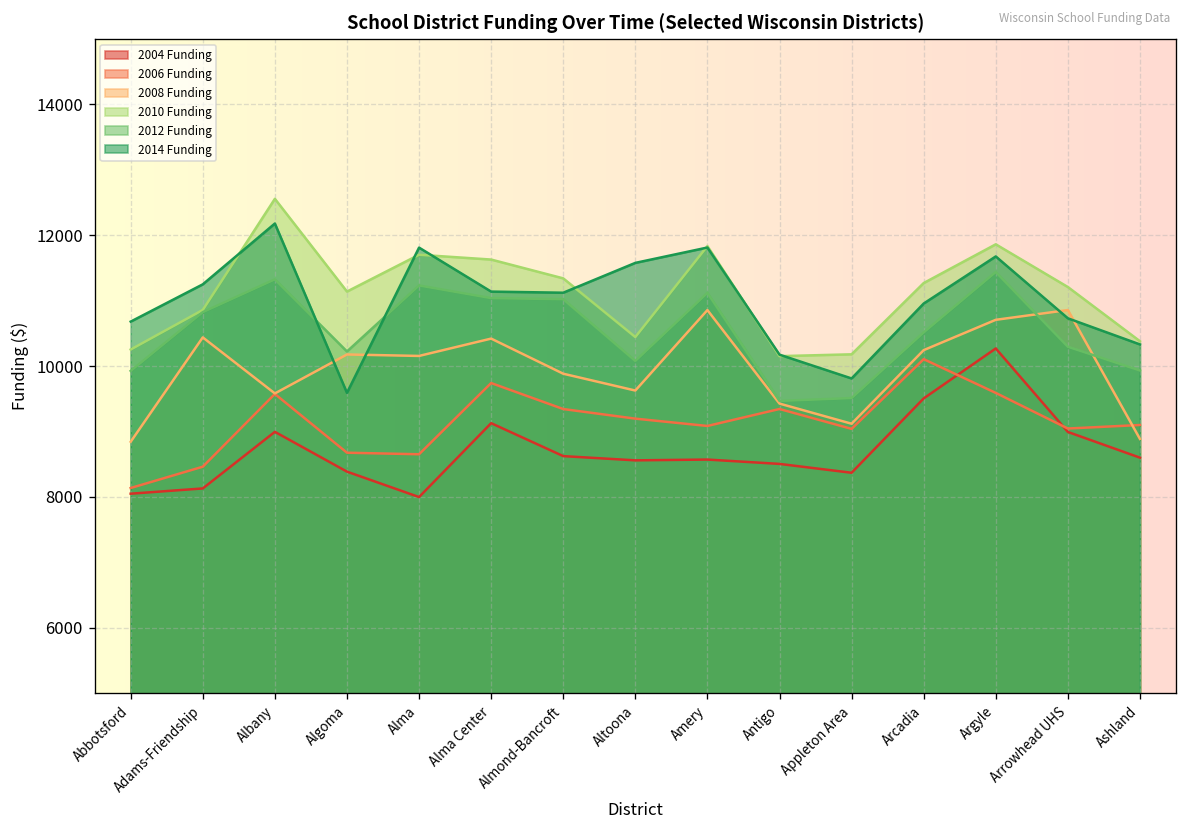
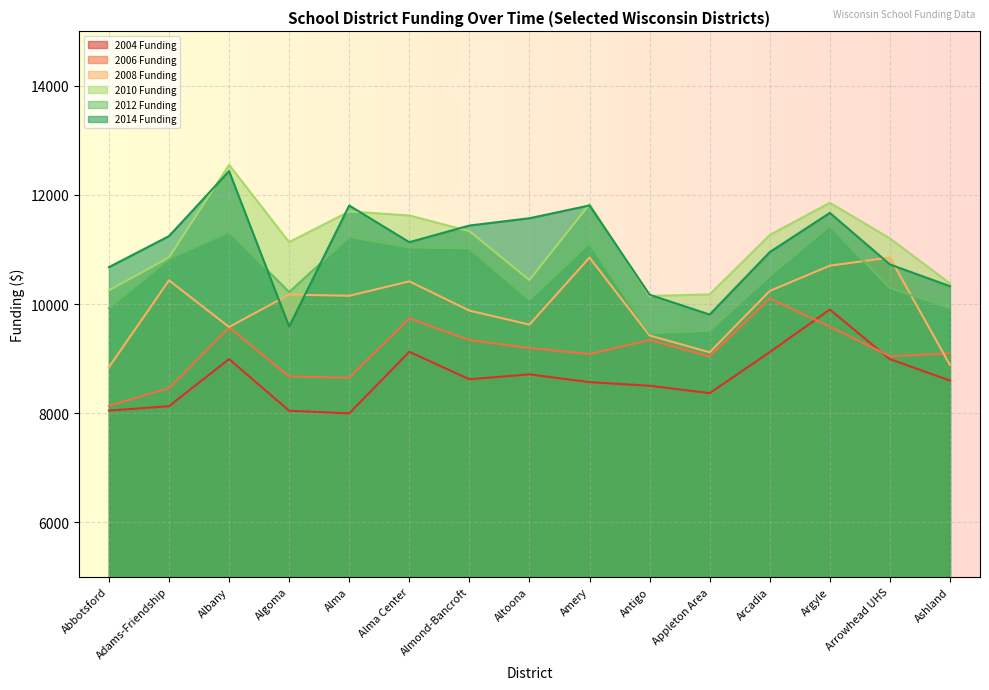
  {
    "2004 Funding": {
      "Abbotsford": 8000,
      "Adams-Friendship": 8100,
      "Albany": 9000,
-     "Algoma": 8400,
+     "Algoma": 8000,
      "Alma": 8000,
      "Alma Center": 9100,
      "Almond-Bancroft": 8600,
-     "Altoona": 8600,
+     "Altoona": 8700,
      "Amery": 8600,
      "Antigo": 8500,
      "Appleton Area": 8400,
-     "Arcadia": 9500,
-     "Argyle": 10300,
+     "Arcadia": 9100,
+     "Argyle": 9900,
      "Arrowhead UHS": 9000,
      "Ashland": 8600
    },
    "2014 Funding": {
      "Abbotsford": 10700,
      "Adams-Friendship": 11200,
-     "Albany": 12200,
+     "Albany": 12400,
      "Algoma": 9600,
      "Alma": 11800,
      "Alma Center": 11100,
-     "Almond-Bancroft": 11100,
+     "Almond-Bancroft": 11400,
      "Altoona": 11600,
      "Appleton Area": 9800,
      "Arcadia": 11000,
      "Argyle": 11700,
      "Arrowhead UHS": 10700,
      "Ashland": 10300
    }
  }
